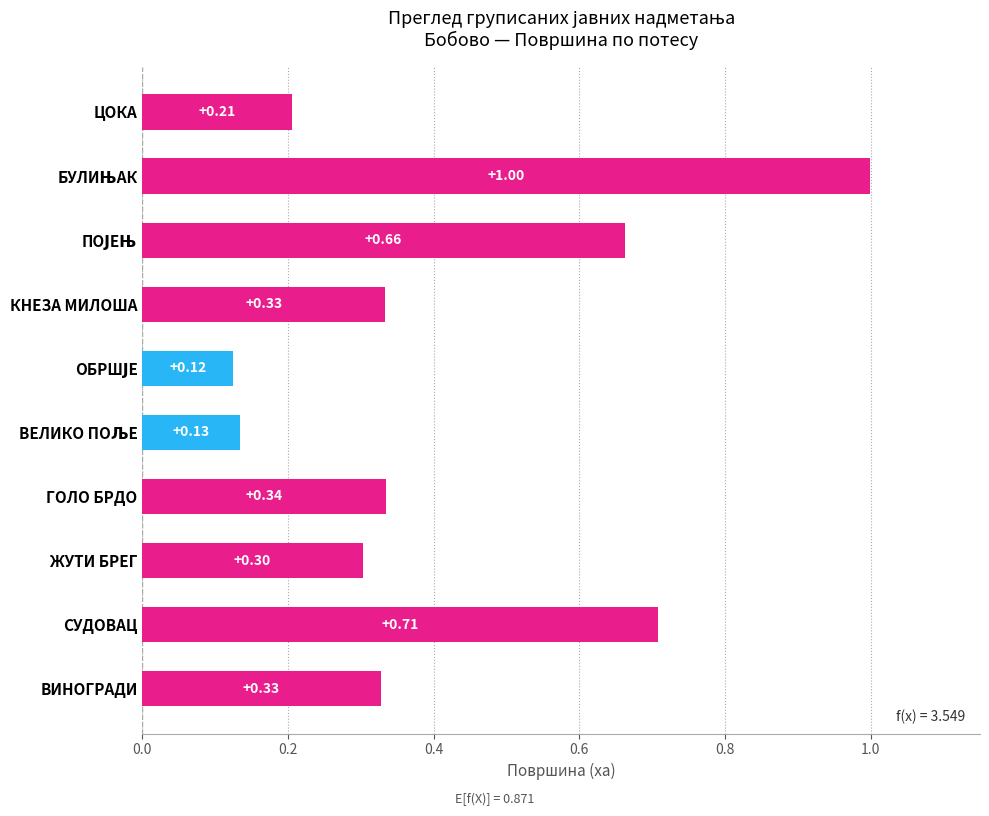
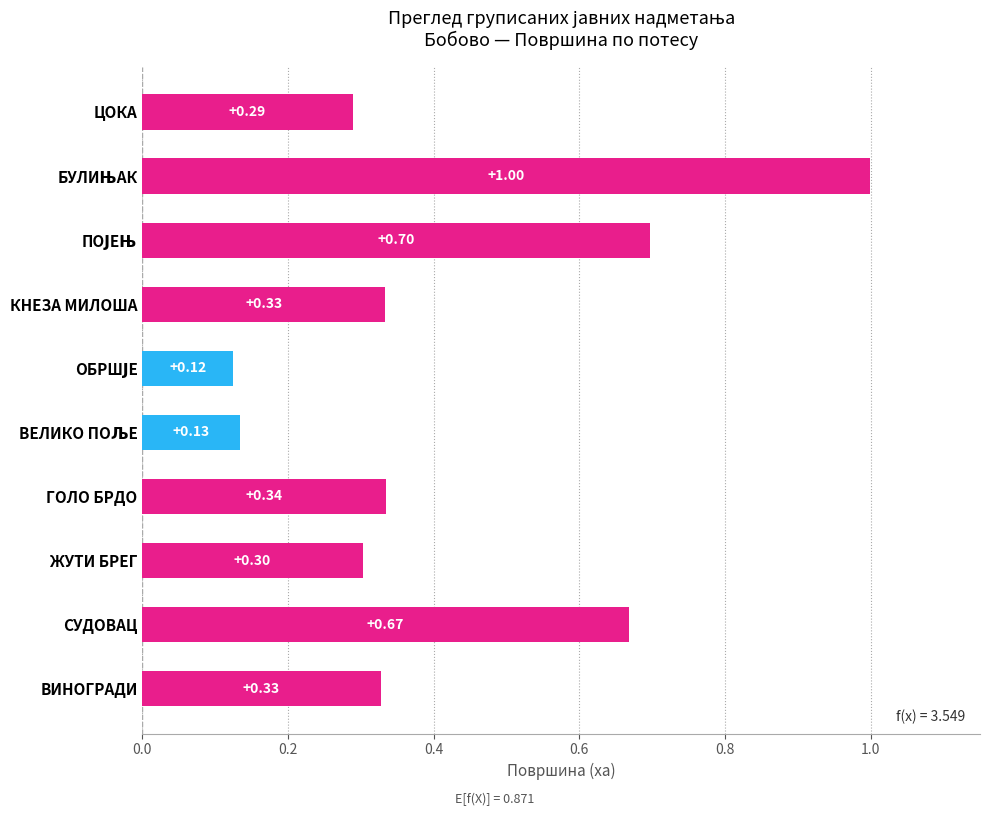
  {
-   "ЦОКА": "+0.21",
+   "ЦОКА": "+0.29",
    "БУЛИЊАК": "+1.00",
-   "ПОЈЕЊ": "+0.66",
+   "ПОЈЕЊ": "+0.70",
    "КНЕЗА МИЛОША": "+0.33",
    "ОБРШЈЕ": "+0.12",
    "ВЕЛИКО ПОЉЕ": "+0.13",
    "ГОЛО БРДО": "+0.34",
    "ЖУТИ БРЕГ": "+0.30",
-   "СУДОВАЦ": "+0.71",
+   "СУДОВАЦ": "+0.67",
    "ВИНОГРАДИ": "+0.33"
  }
